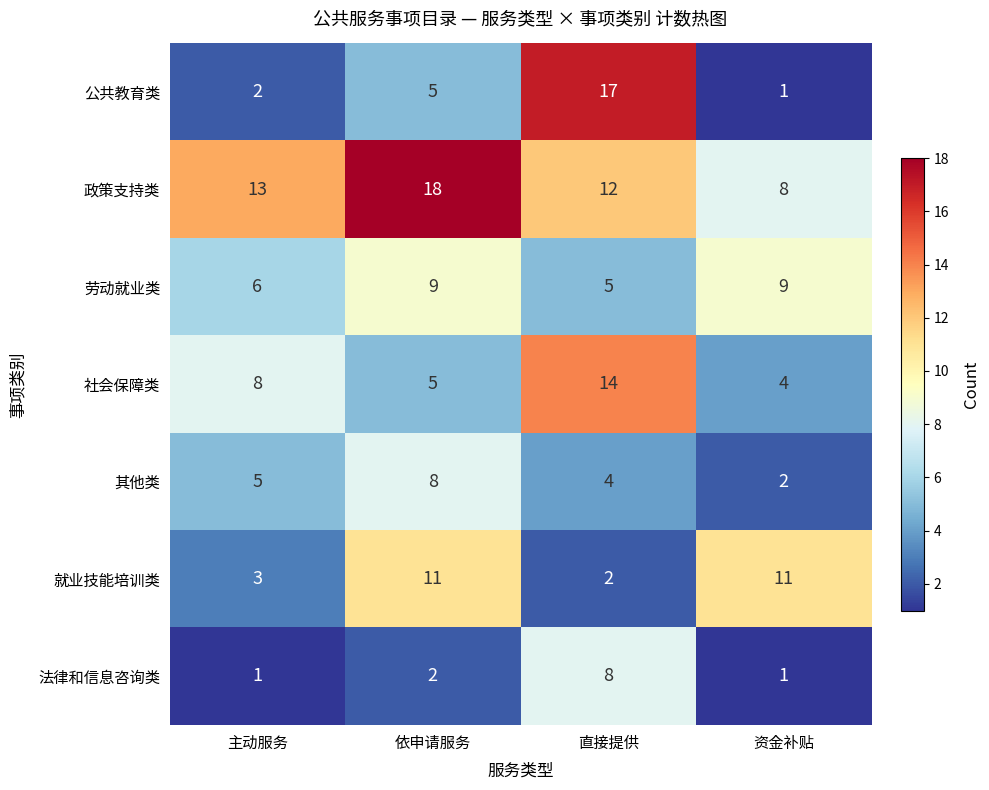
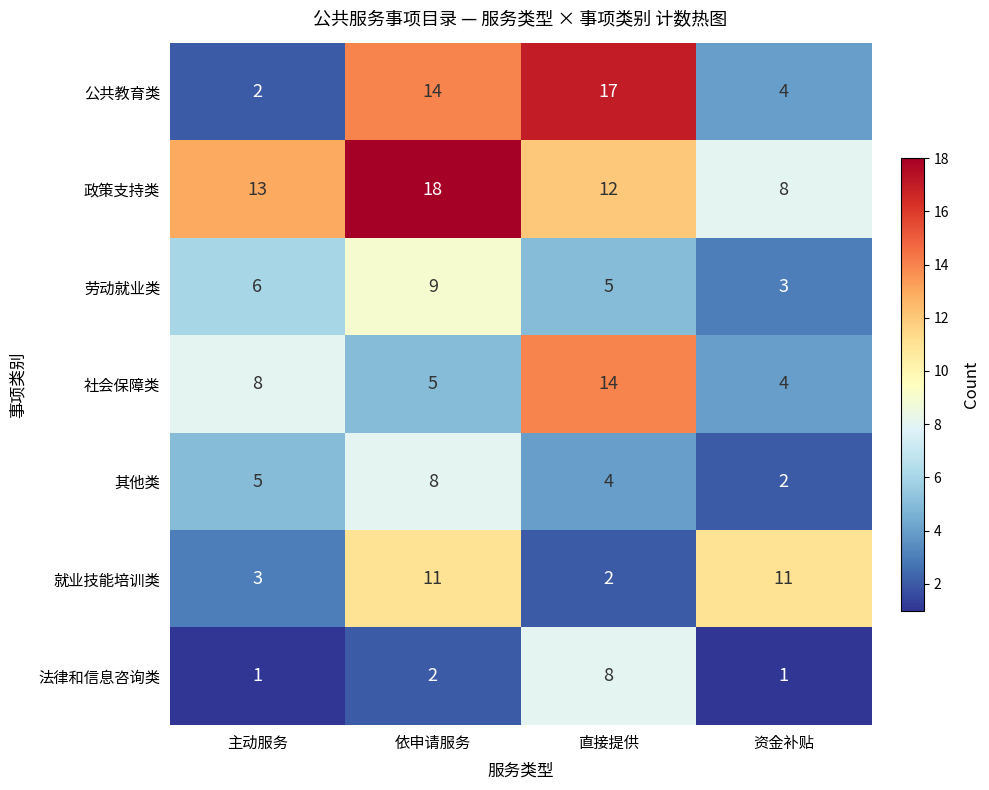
  {
    "公共教育类": {
      "主动服务": 2,
-     "依申请服务": 5,
+     "依申请服务": 14,
      "直接提供": 17,
-     "资金补贴": 1
+     "资金补贴": 4
    },
    "政策支持类": {
      "主动服务": 13,
      "依申请服务": 18,
      "直接提供": 12,
      "资金补贴": 8
    },
    "劳动就业类": {
      "主动服务": 6,
      "依申请服务": 9,
      "直接提供": 5,
-     "资金补贴": 9
+     "资金补贴": 3
    },
    "社会保障类": {
      "主动服务": 8,
      "依申请服务": 5,
      "直接提供": 14,
      "资金补贴": 4
    },
    "其他类": {
      "主动服务": 5,
      "依申请服务": 8,
      "直接提供": 4,
      "资金补贴": 2
    },
    "就业技能培训类": {
      "主动服务": 3,
      "依申请服务": 11,
      "直接提供": 2,
      "资金补贴": 11
    },
    "法律和信息咨询类": {
      "主动服务": 1,
      "依申请服务": 2,
      "直接提供": 8,
      "资金补贴": 1
    }
  }
